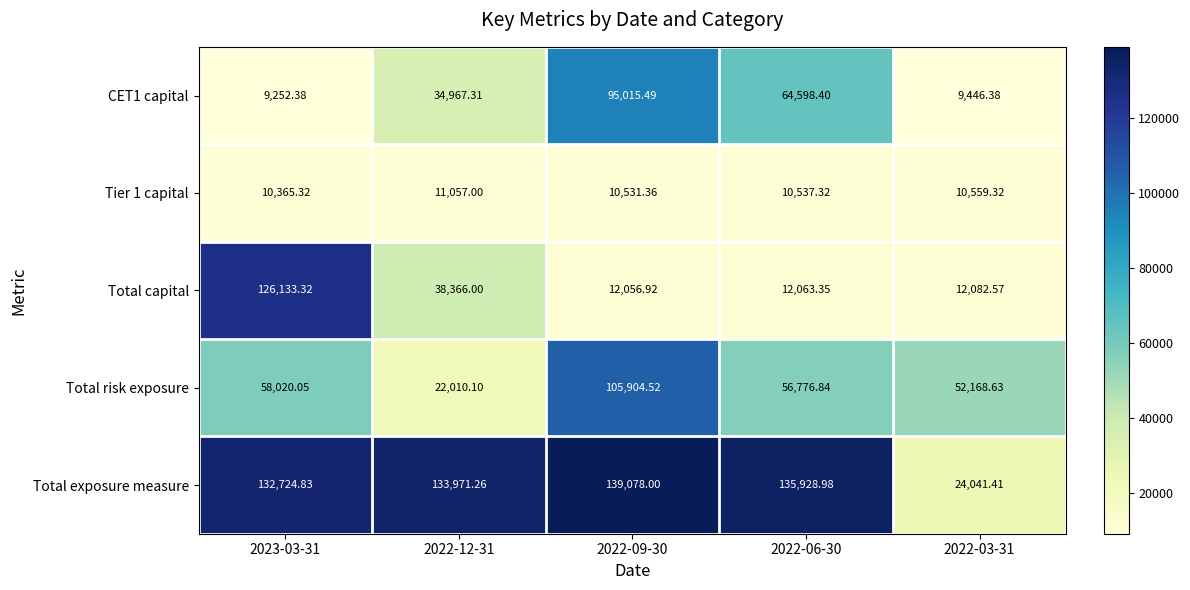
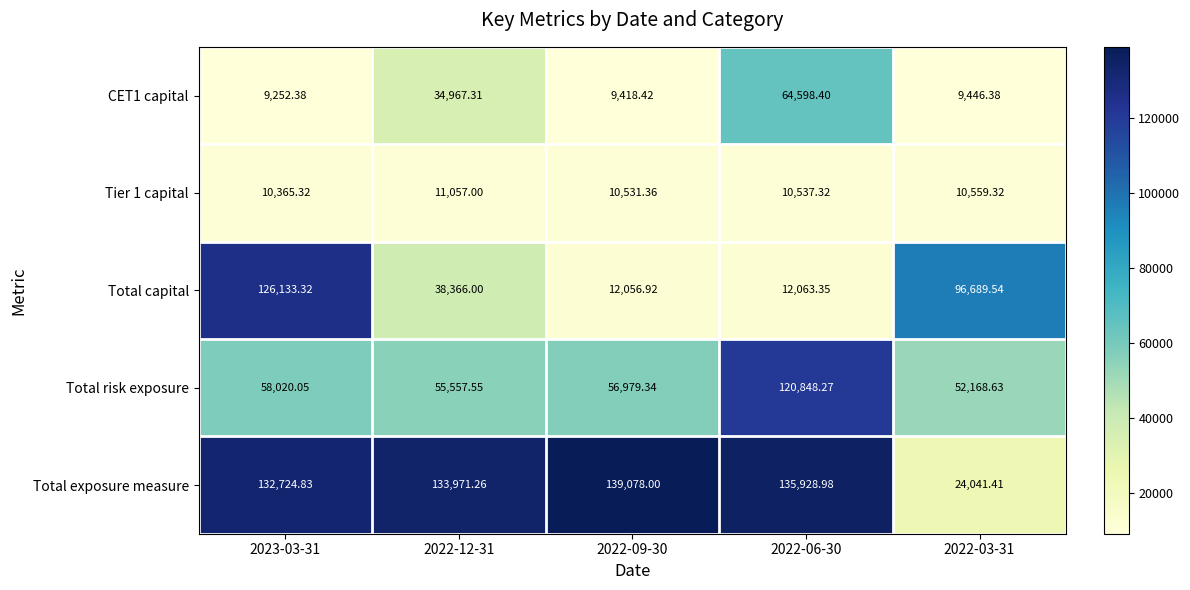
  {
    "CET1 capital": {
      "2023-03-31": "9,252.38",
      "2022-12-31": "34,967.31",
-     "2022-09-30": "95,015.49",
+     "2022-09-30": "9,418.42",
      "2022-06-30": "64,598.40",
      "2022-03-31": "9,446.38"
    },
    "Tier 1 capital": {
      "2023-03-31": "10,365.32",
      "2022-12-31": "11,057.00",
      "2022-09-30": "10,531.36",
      "2022-06-30": "10,537.32",
      "2022-03-31": "10,559.32"
    },
    "Total capital": {
      "2023-03-31": "126,133.32",
      "2022-12-31": "38,366.00",
      "2022-09-30": "12,056.92",
      "2022-06-30": "12,063.35",
-     "2022-03-31": "12,082.57"
+     "2022-03-31": "96,689.54"
    },
    "Total risk exposure": {
      "2023-03-31": "58,020.05",
-     "2022-12-31": "22,010.10",
-     "2022-09-30": "105,904.52",
-     "2022-06-30": "56,776.84",
+     "2022-12-31": "55,557.55",
+     "2022-09-30": "56,979.34",
+     "2022-06-30": "120,848.27",
      "2022-03-31": "52,168.63"
    },
    "Total exposure measure": {
      "2023-03-31": "132,724.83",
      "2022-12-31": "133,971.26",
      "2022-09-30": "139,078.00",
      "2022-06-30": "135,928.98",
      "2022-03-31": "24,041.41"
    }
  }
